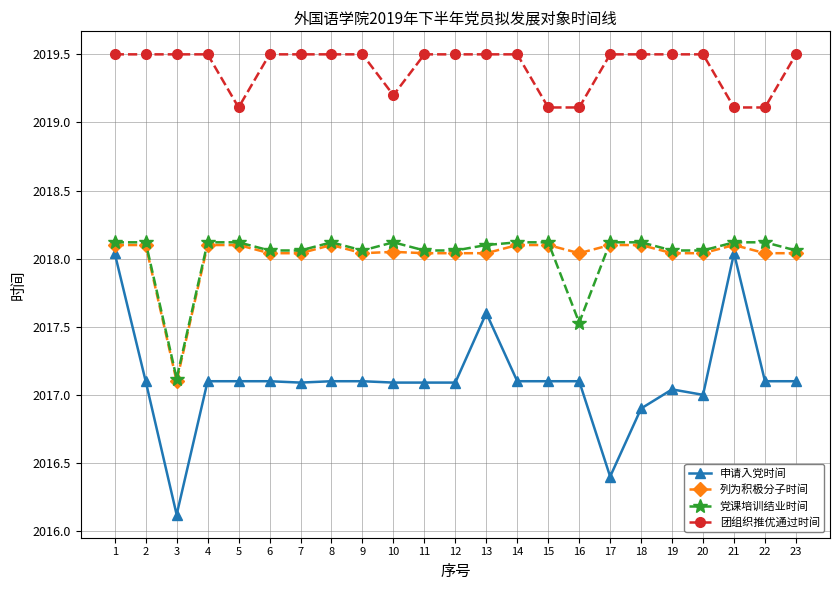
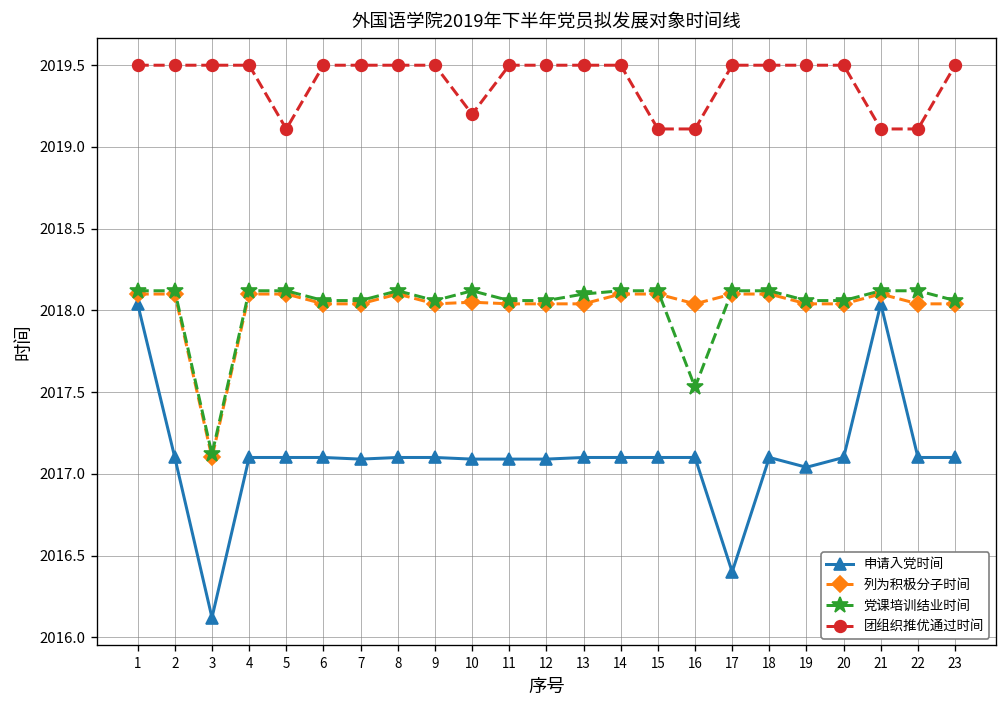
  {
    "申请入党时间": {
      "1": 2018.04,
      "2": 2017.1,
      "3": 2016.12,
      "4": 2017.1,
      "5": 2017.1,
      "6": 2017.1,
      "7": 2017.1,
      "8": 2017.1,
      "9": 2017.1,
      "10": 2017.1,
      "11": 2017.1,
      "12": 2017.1,
-     "13": 2017.6,
+     "13": 2017.1,
      "14": 2017.1,
      "15": 2017.1,
      "16": 2017.1,
      "17": 2016.4,
-     "18": 2016.9,
+     "18": 2017.1,
      "19": 2017.04,
-     "20": 2017.0,
+     "20": 2017.1,
      "21": 2018.04,
      "22": 2017.1,
      "23": 2017.1
    },
    "列为积极分子时间": {
      "1": 2018.1,
      "2": 2018.1,
      "3": 2017.1,
      "4": 2018.1,
      "5": 2018.1,
      "6": 2018.04,
      "7": 2018.04,
      "8": 2018.1,
      "9": 2018.04,
      "10": 2018.05,
      "11": 2018.04,
      "12": 2018.04,
      "13": 2018.04,
      "14": 2018.1,
      "15": 2018.1,
      "16": 2018.04,
      "17": 2018.1,
      "18": 2018.1,
      "19": 2018.04,
      "20": 2018.04,
      "21": 2018.1,
      "22": 2018.04,
      "23": 2018.04
    },
    "党课培训结业时间": {
      "1": 2018.12,
      "2": 2018.12,
      "3": 2017.12,
      "4": 2018.12,
      "5": 2018.12,
      "6": 2018.06,
      "7": 2018.06,
      "8": 2018.12,
      "9": 2018.06,
      "10": 2018.12,
      "11": 2018.06,
      "12": 2018.06,
      "13": 2018.1,
      "14": 2018.12,
      "15": 2018.12,
      "16": 2017.53,
      "17": 2018.12,
      "18": 2018.12,
      "19": 2018.06,
      "20": 2018.06,
      "21": 2018.12,
      "22": 2018.12,
      "23": 2018.06
    },
    "团组织推优通过时间": {
      "1": 2019.5,
      "2": 2019.5,
      "3": 2019.5,
      "4": 2019.5,
      "5": 2019.1,
      "6": 2019.5,
      "7": 2019.5,
      "8": 2019.5,
      "9": 2019.5,
      "10": 2019.2,
      "11": 2019.5,
      "12": 2019.5,
      "13": 2019.5,
      "14": 2019.5,
      "15": 2019.1,
      "16": 2019.1,
      "17": 2019.5,
      "18": 2019.5,
      "19": 2019.5,
      "20": 2019.5,
      "21": 2019.1,
      "22": 2019.1,
      "23": 2019.5
    }
  }
